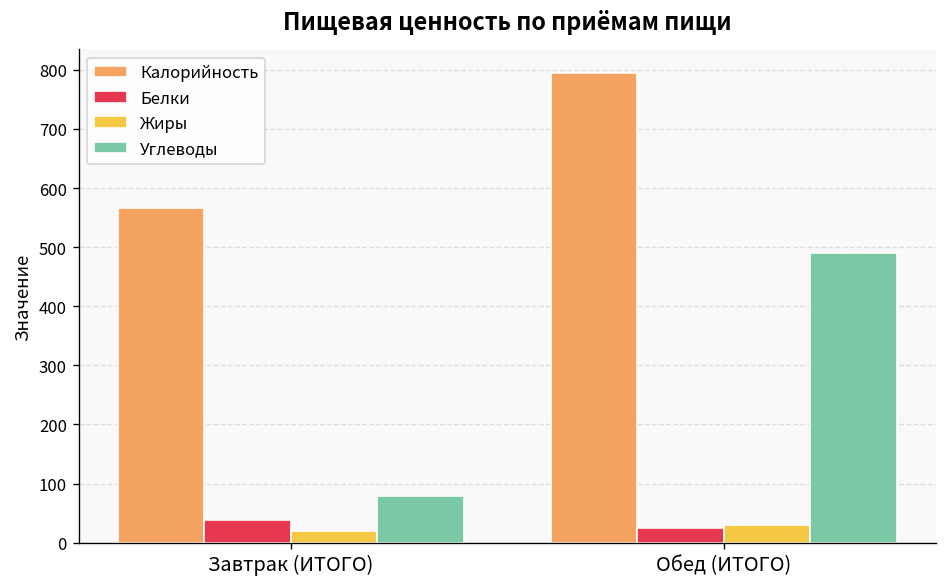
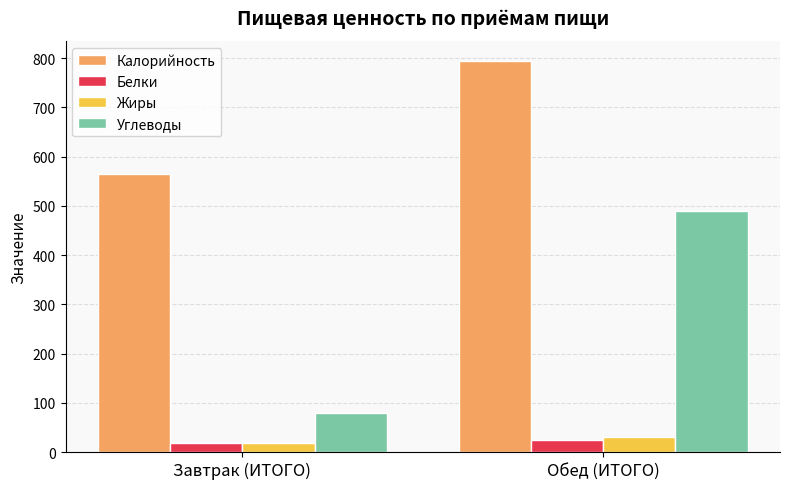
  {
    "Белки": {
-     "Завтрак (ИТОГО)": 40,
+     "Завтрак (ИТОГО)": 20,
      "Обед (ИТОГО)": 30
    },
    "Углеводы": {
      "Завтрак (ИТОГО)": 80,
      "Обед (ИТОГО)": 490
    }
  }
